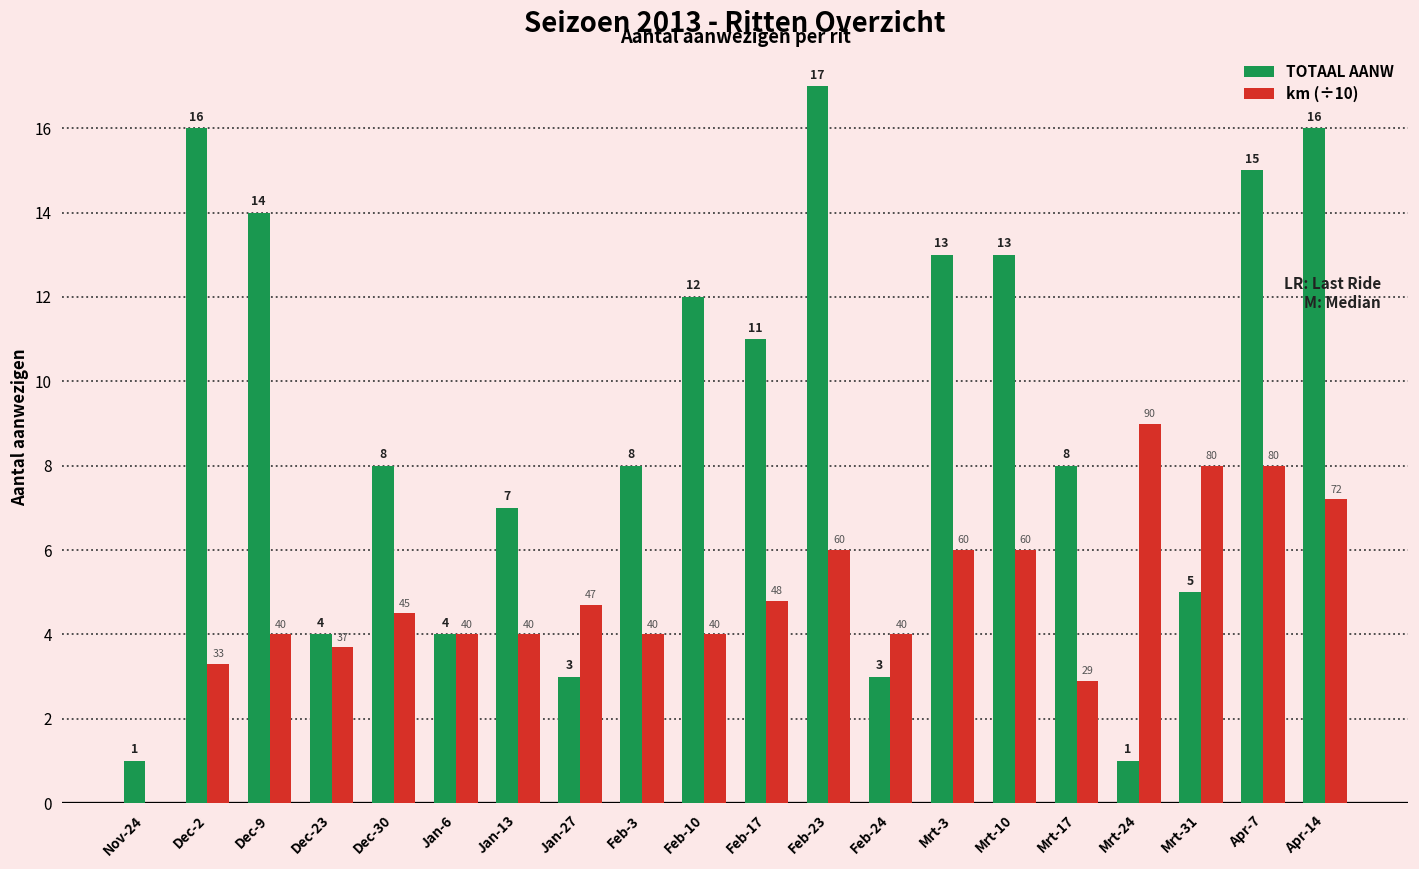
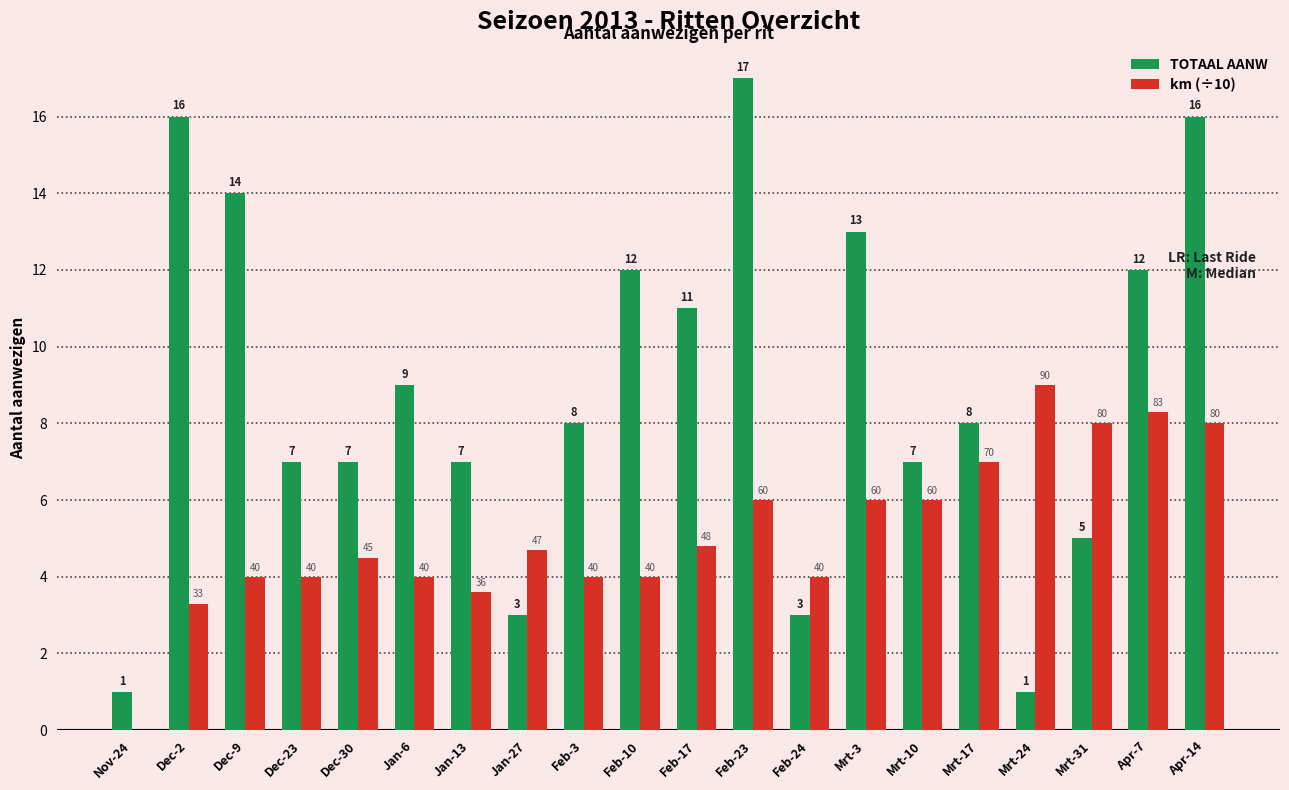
  {
    "TOTAAL AANW": {
      "Nov-24": 1,
      "Dec-2": 16,
      "Dec-9": 14,
-     "Dec-23": 4,
-     "Dec-30": 8,
-     "Jan-6": 4,
+     "Dec-23": 7,
+     "Dec-30": 7,
+     "Jan-6": 9,
      "Jan-13": 7,
      "Jan-27": 3,
      "Feb-3": 8,
      "Feb-10": 12,
      "Feb-17": 11,
      "Feb-23": 17,
      "Feb-24": 3,
      "Mrt-3": 13,
-     "Mrt-10": 13,
+     "Mrt-10": 7,
      "Mrt-17": 8,
      "Mrt-24": 1,
      "Mrt-31": 5,
-     "Apr-7": 15,
+     "Apr-7": 12,
      "Apr-14": 16
    },
    "km (÷10)": {
-     "Dec-23": 37,
-     "Jan-13": 40,
-     "Mrt-17": 29,
-     "Apr-7": 80,
-     "Apr-14": 72
+     "Dec-23": 40,
+     "Jan-13": 36,
+     "Mrt-17": 70,
+     "Apr-7": 83,
+     "Apr-14": 80
    }
  }
